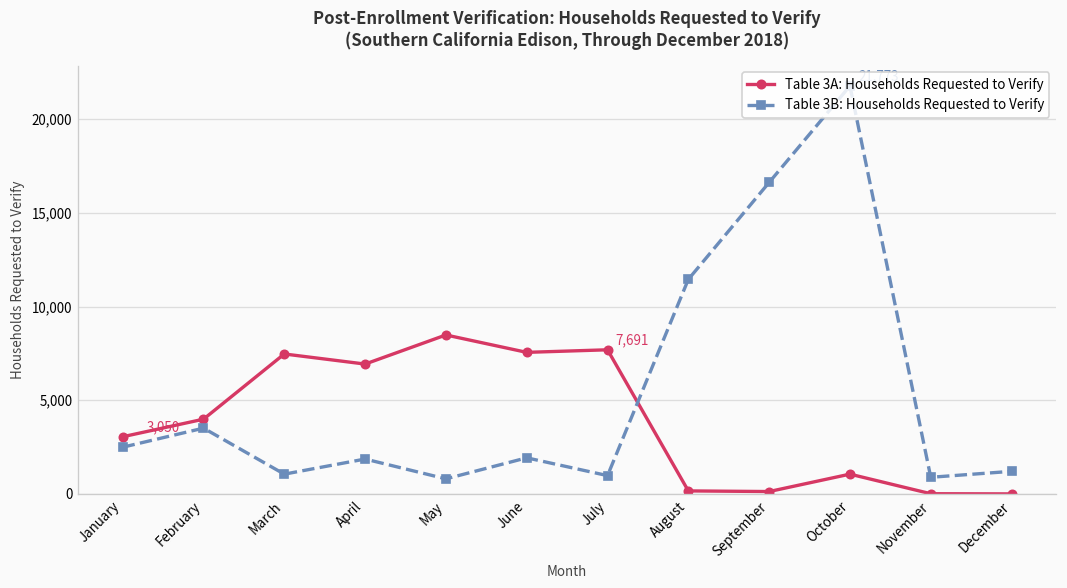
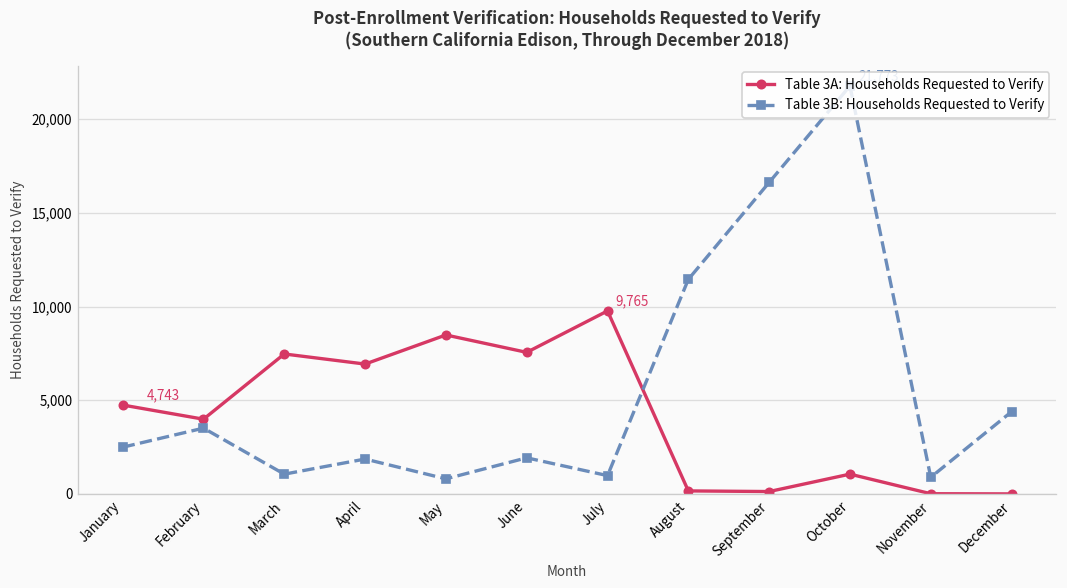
  {
    "Table 3A: Households Requested to Verify": {
-     "January": "3,050",
-     "July": "7,691"
+     "January": "4,743",
+     "July": "9,765"
    },
    "Table 3B: Households Requested to Verify": {
      "January": "2,500",
      "March": "1,100",
      "April": "1,900",
      "May": "800",
      "June": "1,900",
      "July": "1,000",
      "August": "11,400",
      "September": "16,600",
      "November": "900",
-     "December": "1,200"
+     "December": "4,400"
    }
  }
